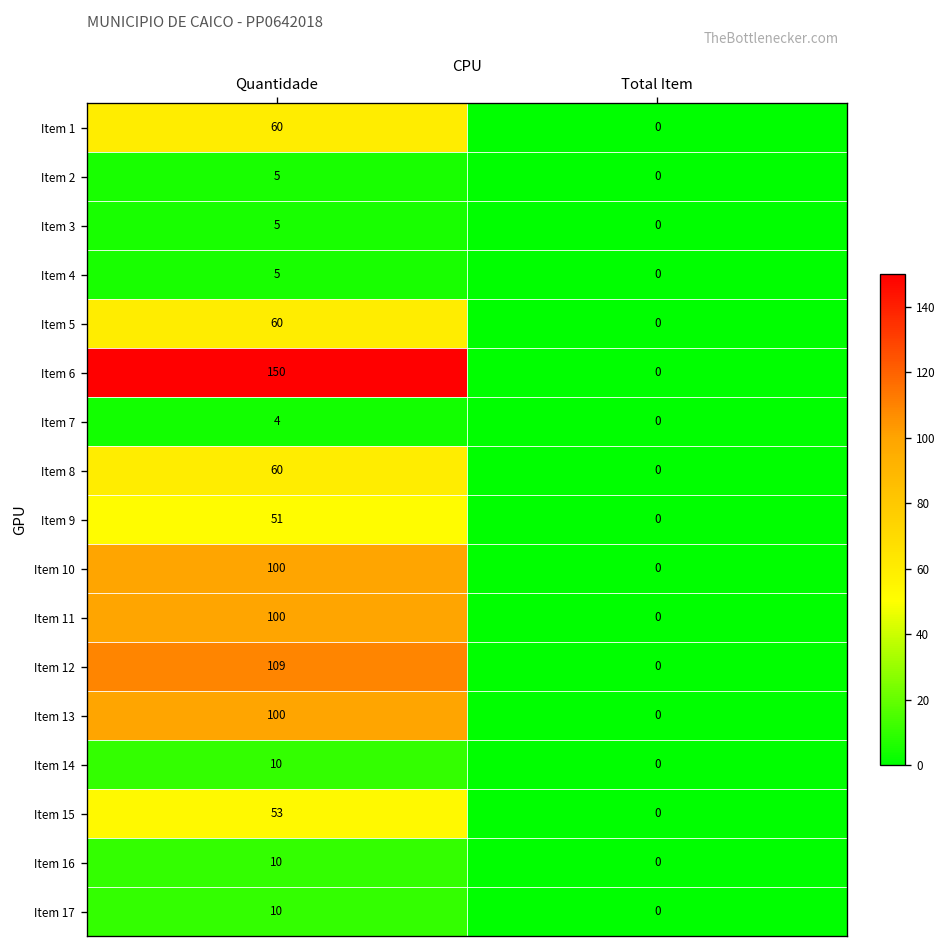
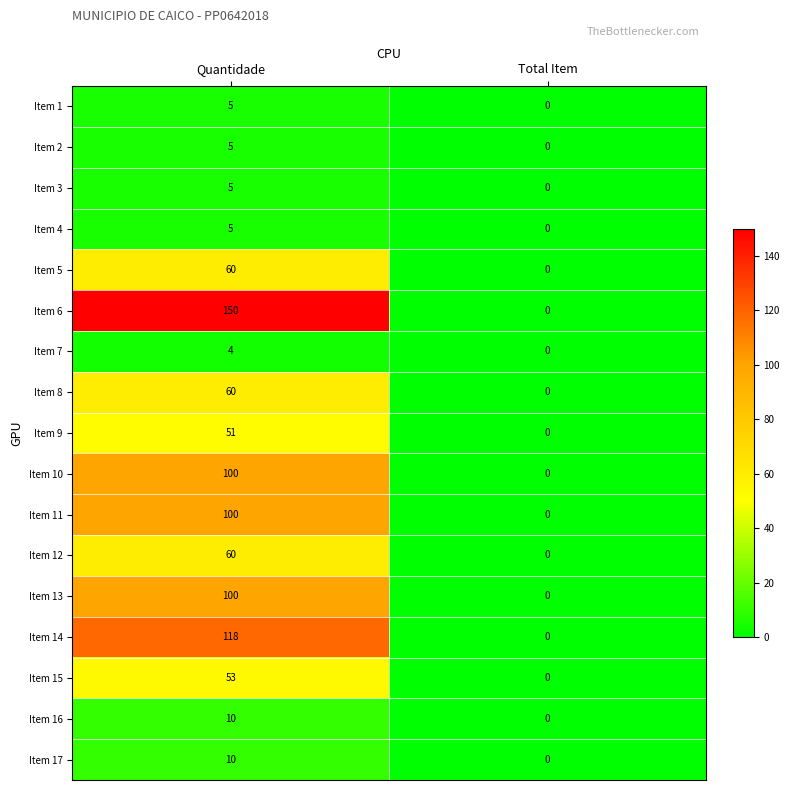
  {
    "Item 1": {
-     "Quantidade": 60,
+     "Quantidade": 5,
      "Total Item": 0
    },
    "Item 2": {
      "Quantidade": 5,
      "Total Item": 0
    },
    "Item 3": {
      "Quantidade": 5,
      "Total Item": 0
    },
    "Item 4": {
      "Quantidade": 5,
      "Total Item": 0
    },
    "Item 5": {
      "Quantidade": 60,
      "Total Item": 0
    },
    "Item 6": {
      "Quantidade": 150,
      "Total Item": 0
    },
    "Item 7": {
      "Quantidade": 4,
      "Total Item": 0
    },
    "Item 8": {
      "Quantidade": 60,
      "Total Item": 0
    },
    "Item 9": {
      "Quantidade": 51,
      "Total Item": 0
    },
    "Item 10": {
      "Quantidade": 100,
      "Total Item": 0
    },
    "Item 11": {
      "Quantidade": 100,
      "Total Item": 0
    },
    "Item 12": {
-     "Quantidade": 109,
+     "Quantidade": 60,
      "Total Item": 0
    },
    "Item 13": {
      "Quantidade": 100,
      "Total Item": 0
    },
    "Item 14": {
-     "Quantidade": 10,
+     "Quantidade": 118,
      "Total Item": 0
    },
    "Item 15": {
      "Quantidade": 53,
      "Total Item": 0
    },
    "Item 16": {
      "Quantidade": 10,
      "Total Item": 0
    },
    "Item 17": {
      "Quantidade": 10,
      "Total Item": 0
    }
  }
